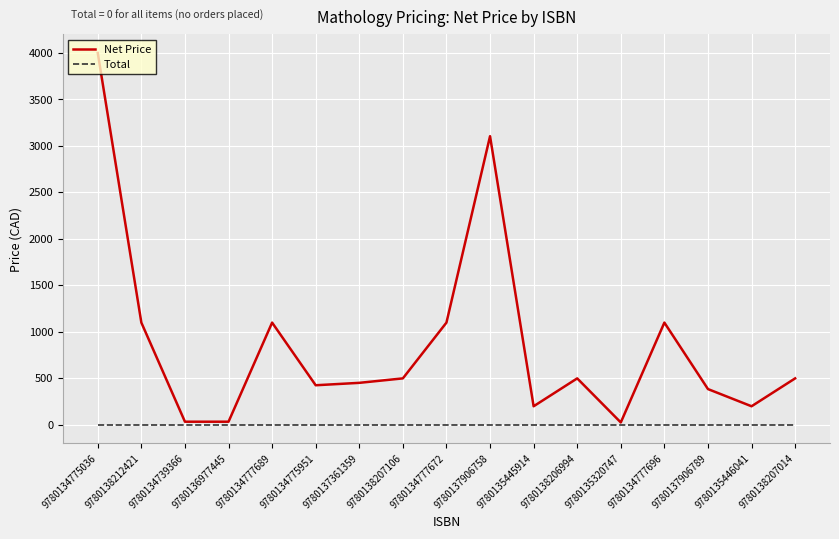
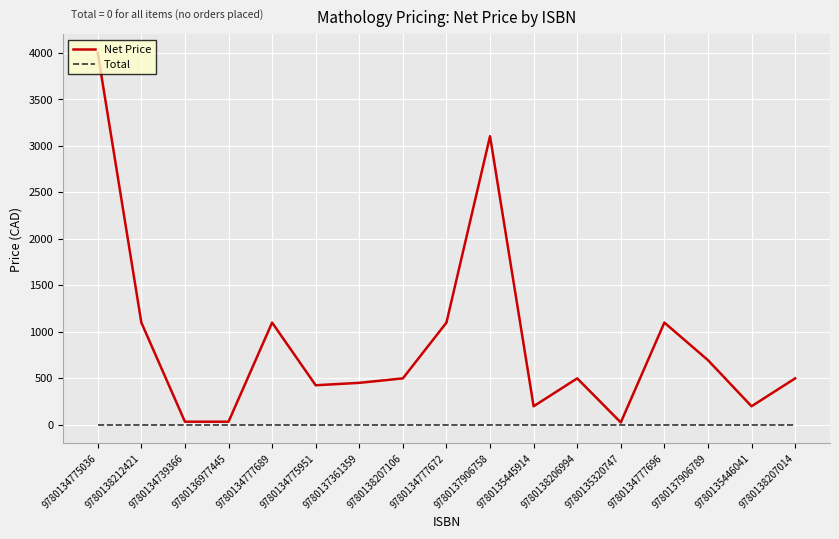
  {
    "Net Price": {
      "9780138212421": 1100,
      "9780134739366": 0,
      "9780136977445": 0,
      "9780134777689": 1100,
      "9780134775951": 400,
      "9780137361359": 500,
      "9780138207106": 500,
      "9780134777672": 1100,
      "9780137906758": 3100,
      "9780135445914": 200,
      "9780138206994": 500,
      "9780134777696": 1100,
-     "9780137906789": 400,
+     "9780137906789": 700,
      "9780135446041": 200,
      "9780138207014": 500
    },
    "Total": {
      "9780134775036": 0,
      "9780138212421": 0,
      "9780134739366": 0,
      "9780136977445": 0,
      "9780134777689": 0,
      "9780134775951": 0,
      "9780137361359": 0,
      "9780138207106": 0,
      "9780134777672": 0,
      "9780137906758": 0,
      "9780135445914": 0,
      "9780138206994": 0,
      "9780134777696": 0,
      "9780137906789": 0,
      "9780135446041": 0,
      "9780138207014": 0
    }
  }
